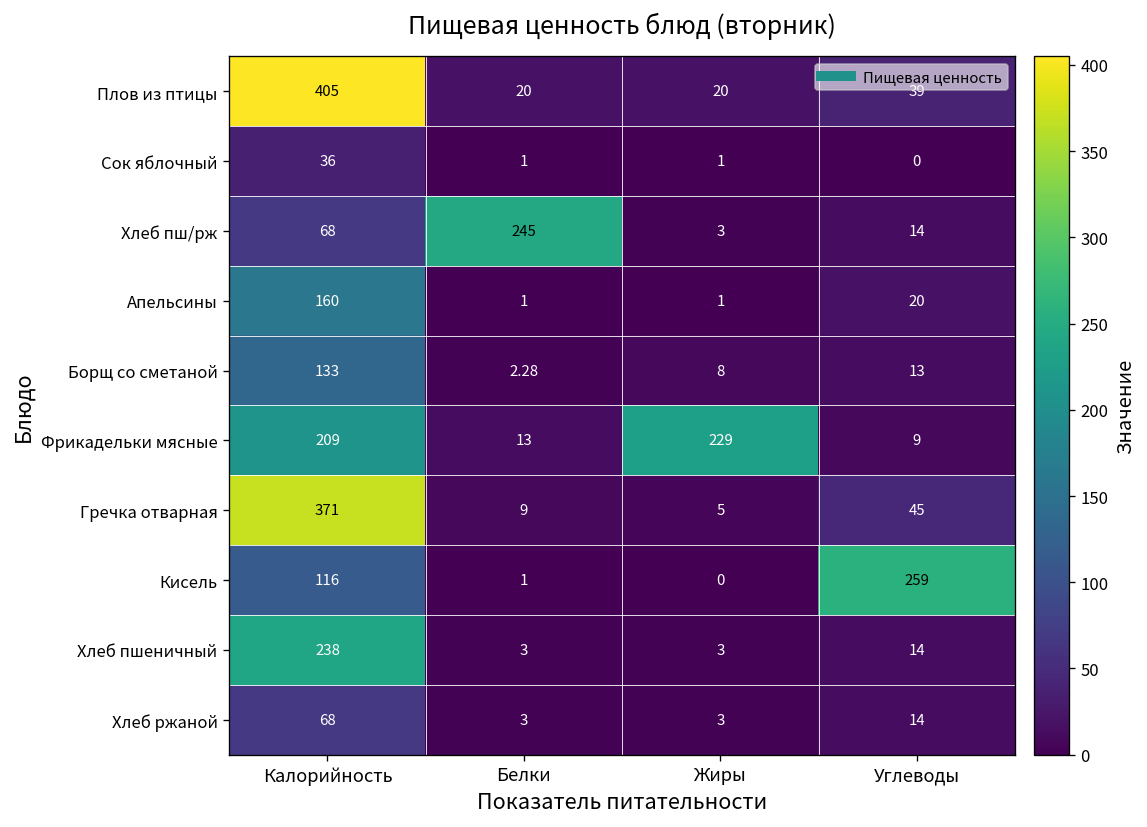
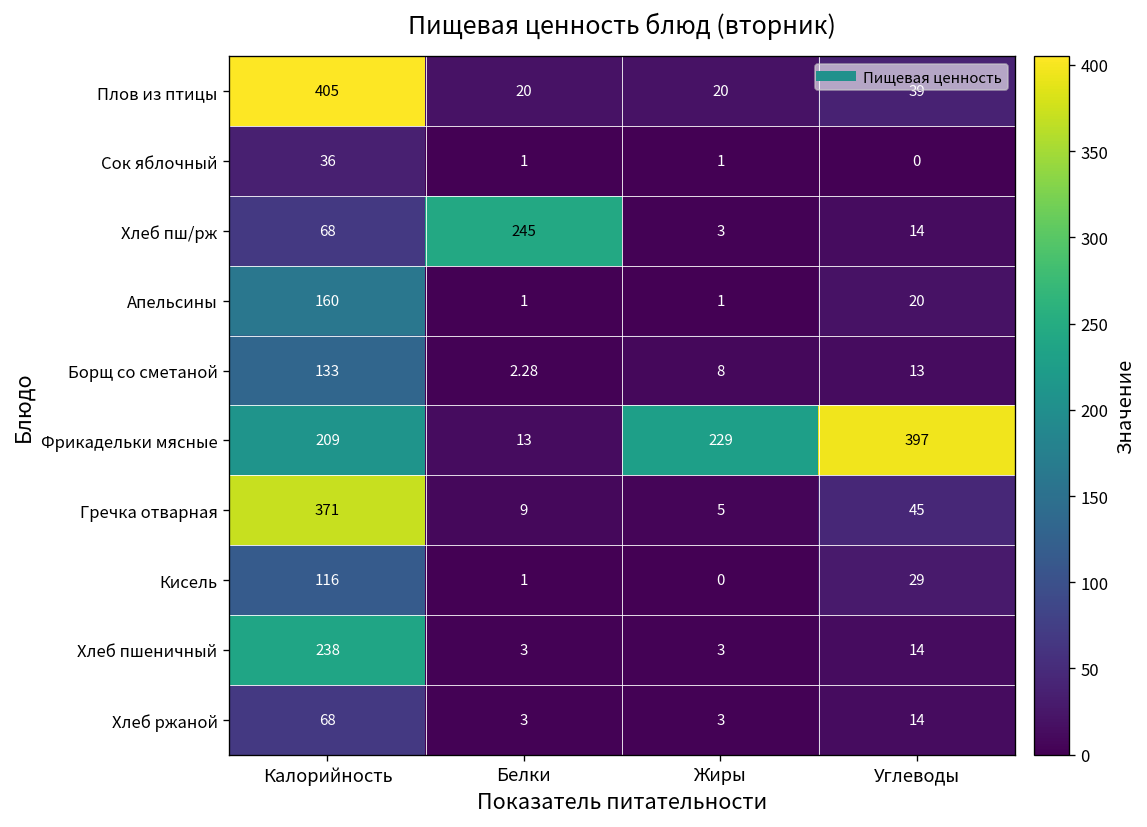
  {
    "Плов из птицы": {
      "Калорийность": 405,
      "Белки": 20,
      "Жиры": 20
    },
    "Сок яблочный": {
      "Калорийность": 36,
      "Белки": 1,
      "Жиры": 1,
      "Углеводы": 0
    },
    "Хлеб пш/рж": {
      "Калорийность": 68,
      "Белки": 245,
      "Жиры": 3,
      "Углеводы": 14
    },
    "Апельсины": {
      "Калорийность": 160,
      "Белки": 1,
      "Жиры": 1,
      "Углеводы": 20
    },
    "Борщ со сметаной": {
      "Калорийность": 133,
      "Белки": 2.28,
      "Жиры": 8,
      "Углеводы": 13
    },
    "Фрикадельки мясные": {
      "Калорийность": 209,
      "Белки": 13,
      "Жиры": 229,
-     "Углеводы": 9
+     "Углеводы": 397
    },
    "Гречка отварная": {
      "Калорийность": 371,
      "Белки": 9,
      "Жиры": 5,
      "Углеводы": 45
    },
    "Кисель": {
      "Калорийность": 116,
      "Белки": 1,
      "Жиры": 0,
-     "Углеводы": 259
+     "Углеводы": 29
    },
    "Хлеб пшеничный": {
      "Калорийность": 238,
      "Белки": 3,
      "Жиры": 3,
      "Углеводы": 14
    },
    "Хлеб ржаной": {
      "Калорийность": 68,
      "Белки": 3,
      "Жиры": 3,
      "Углеводы": 14
    }
  }
